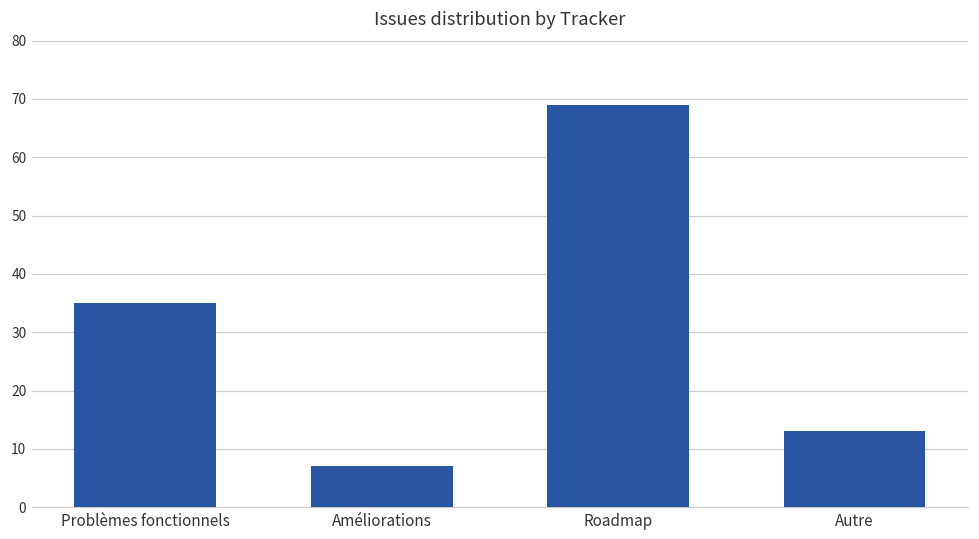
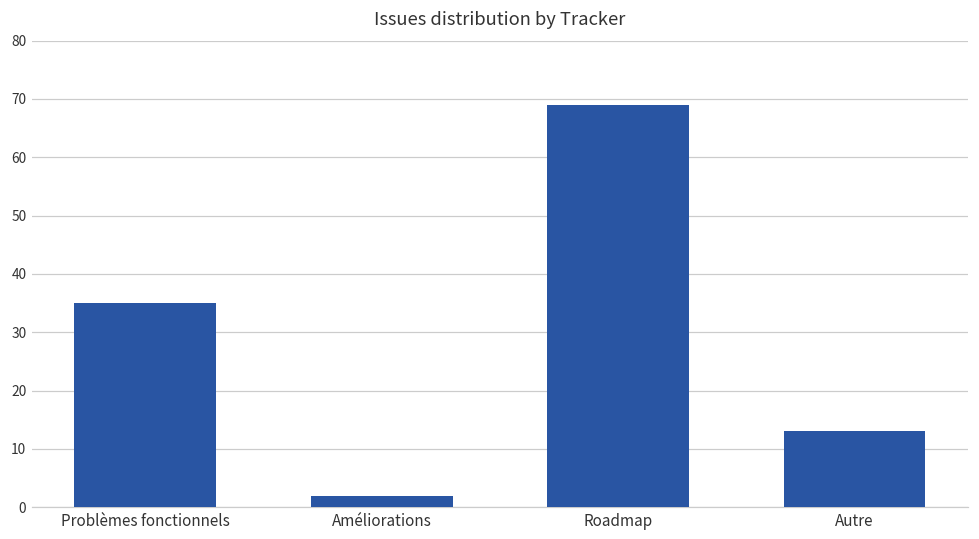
  {
    "Problèmes fonctionnels": 35,
-   "Améliorations": 7,
+   "Améliorations": 2,
    "Roadmap": 69,
    "Autre": 13
  }
